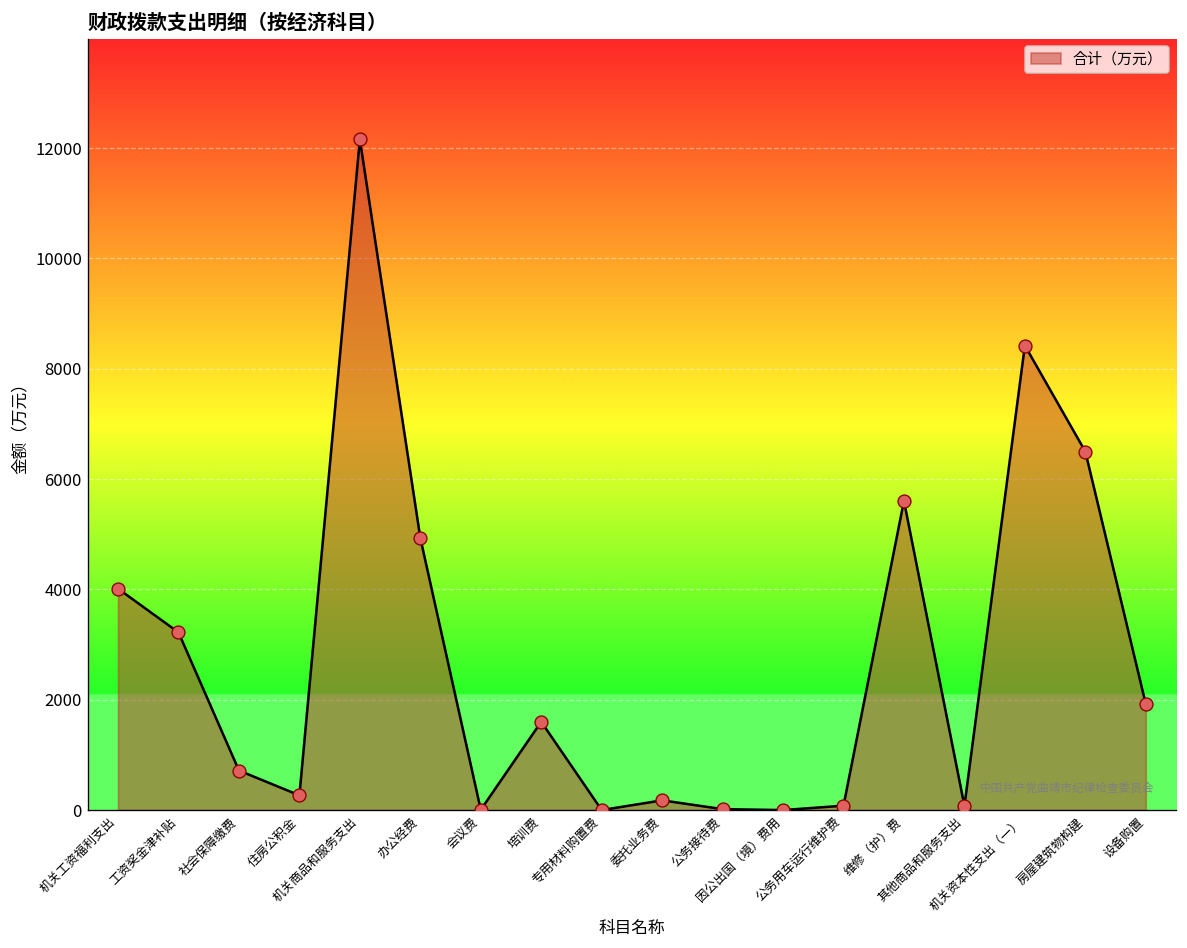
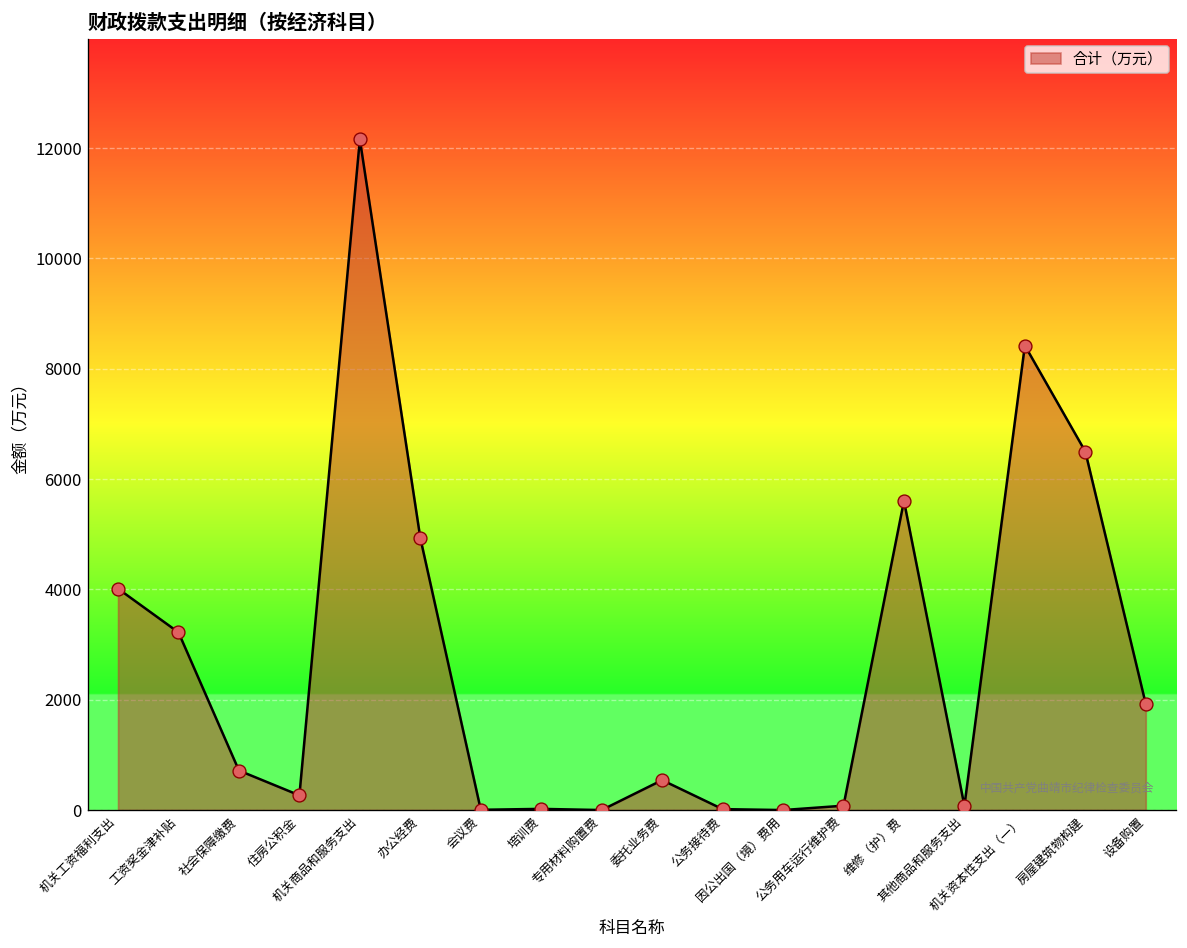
  {
    "机关工资福利支出": 4000,
    "工资奖金津补贴": 3200,
    "社会保障缴费": 700,
    "住房公积金": 300,
    "机关商品和服务支出": 12200,
    "办公经费": 4900,
    "会议费": 0,
-   "培训费": 1600,
+   "培训费": 0,
    "专用材料购置费": 0,
-   "委托业务费": 200,
+   "委托业务费": 500,
    "公务接待费": 0,
    "因公出国（境）费用": 0,
    "公务用车运行维护费": 100,
    "维修（护）费": 5600,
    "其他商品和服务支出": 100,
    "机关资本性支出（一）": 8400,
    "房屋建筑物构建": 6500,
    "设备购置": 1900
  }
